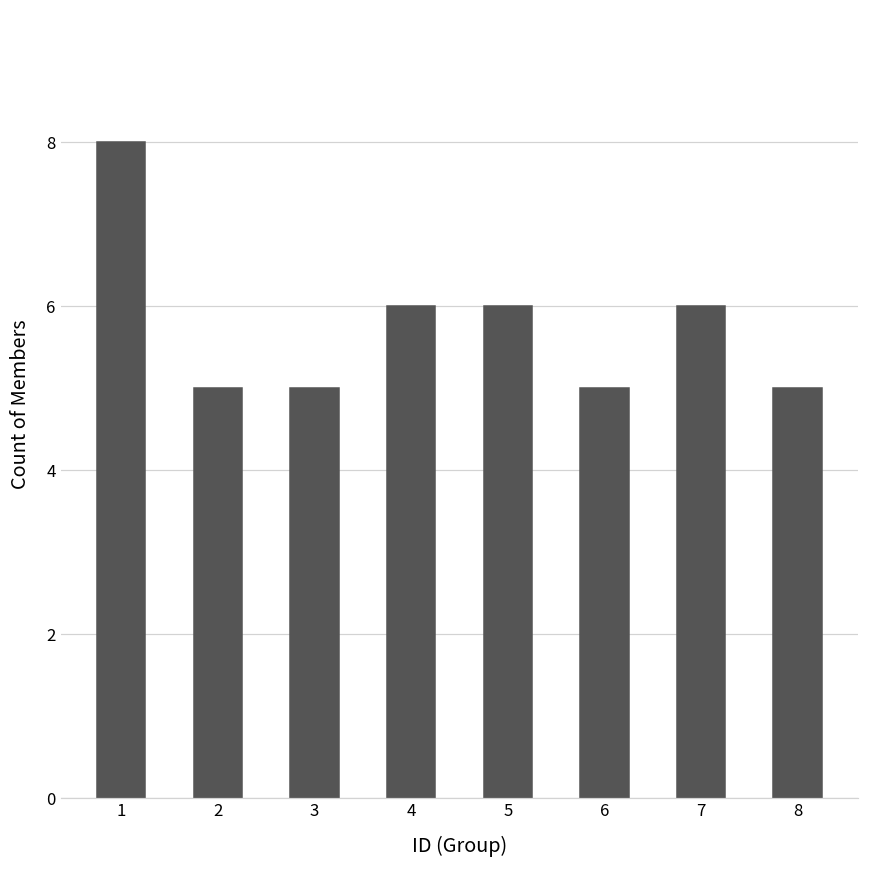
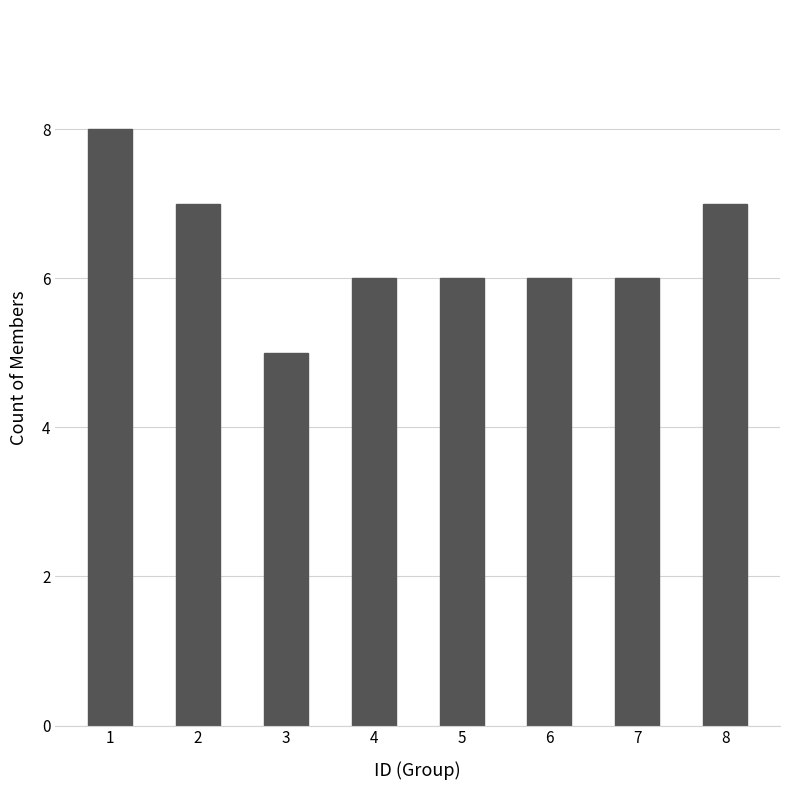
  {
    "1": 8,
-   "2": 5,
+   "2": 7,
    "3": 5,
    "4": 6,
    "5": 6,
-   "6": 5,
+   "6": 6,
    "7": 6,
-   "8": 5
+   "8": 7
  }
